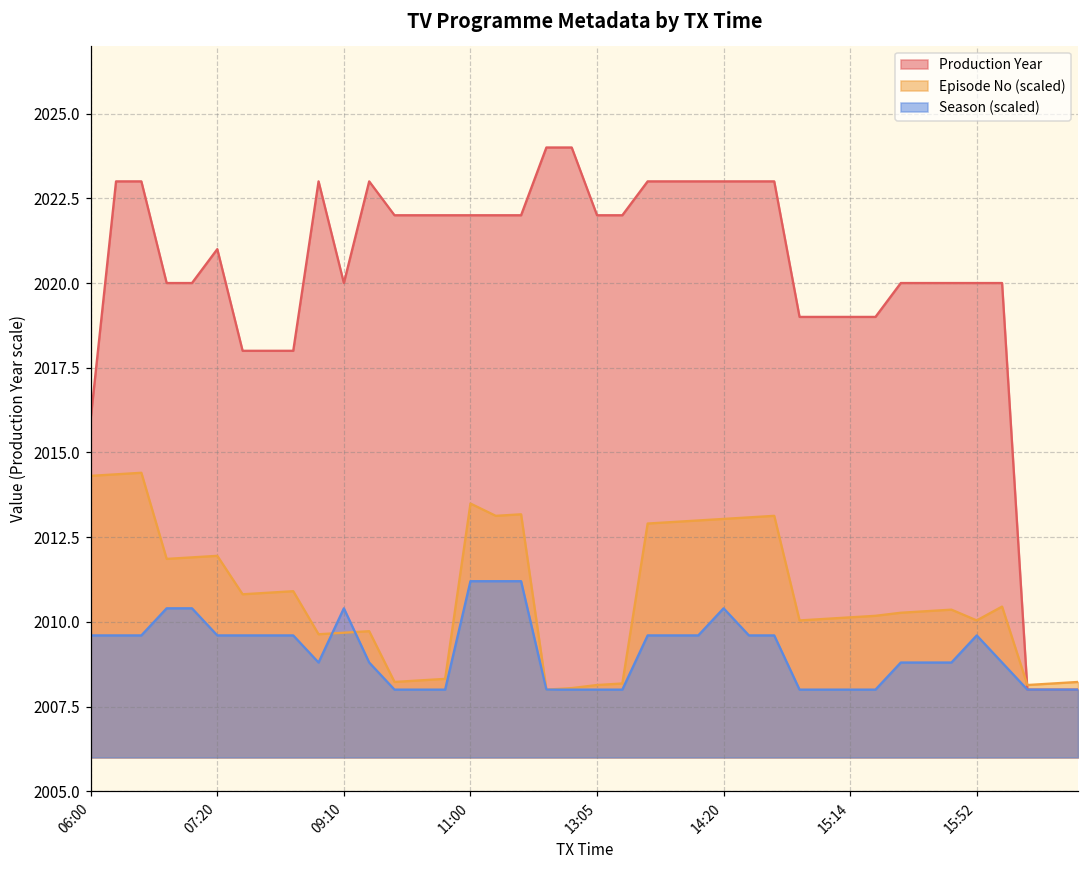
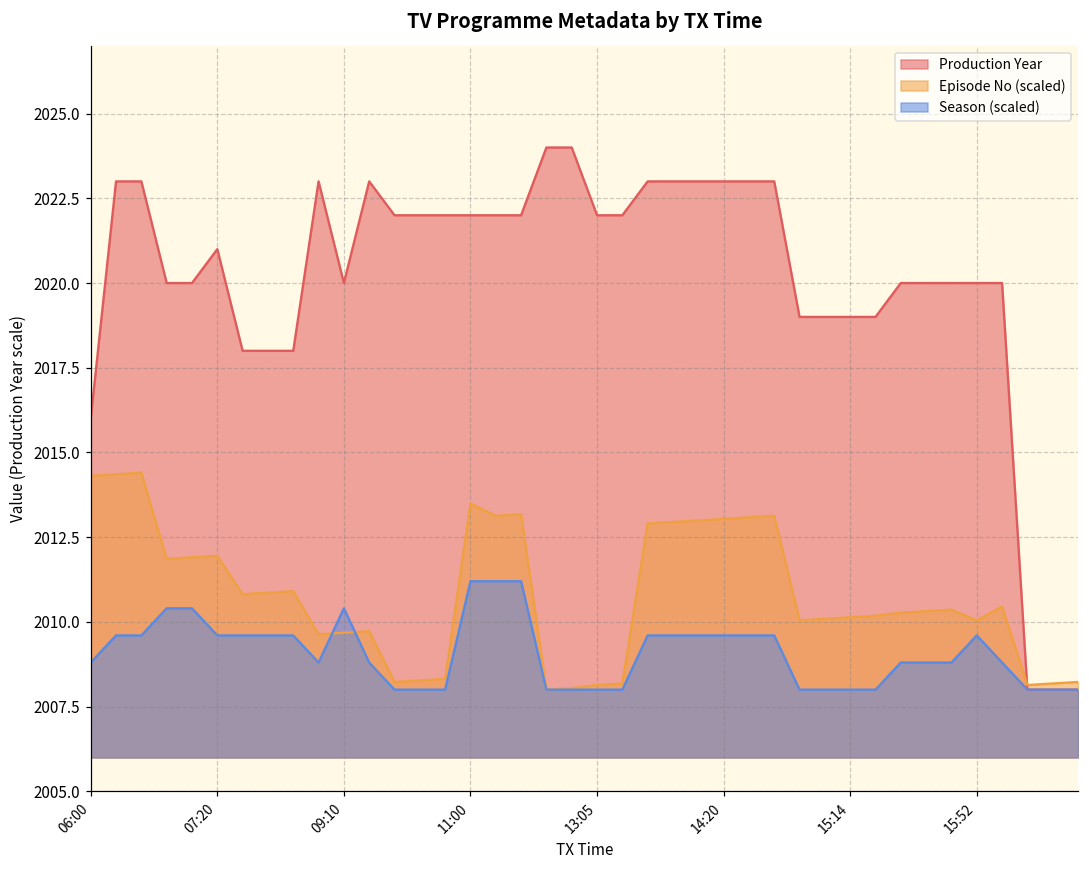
  {
    "Production Year": {
      "06:00": 2016.0,
      "07:20": 2021.0,
      "09:10": 2020.0,
      "11:00": 2022.0,
      "13:05": 2022.0,
      "14:20": 2023.0,
      "15:14": 2019.0,
      "15:52": 2020.0
    },
    "Episode No (scaled)": {
      "06:00": 2014.3,
      "07:20": 2011.9,
      "09:10": 2009.7,
      "11:00": 2013.5,
      "13:05": 2008.1,
      "14:20": 2013.0,
      "15:14": 2010.1,
      "15:52": 2010.0
    },
    "Season (scaled)": {
-     "06:00": 2009.6,
+     "06:00": 2008.8,
      "07:20": 2009.6,
      "09:10": 2010.4,
      "11:00": 2011.2,
      "13:05": 2008.0,
-     "14:20": 2010.4,
+     "14:20": 2009.6,
      "15:14": 2008.0,
      "15:52": 2009.6
    }
  }
